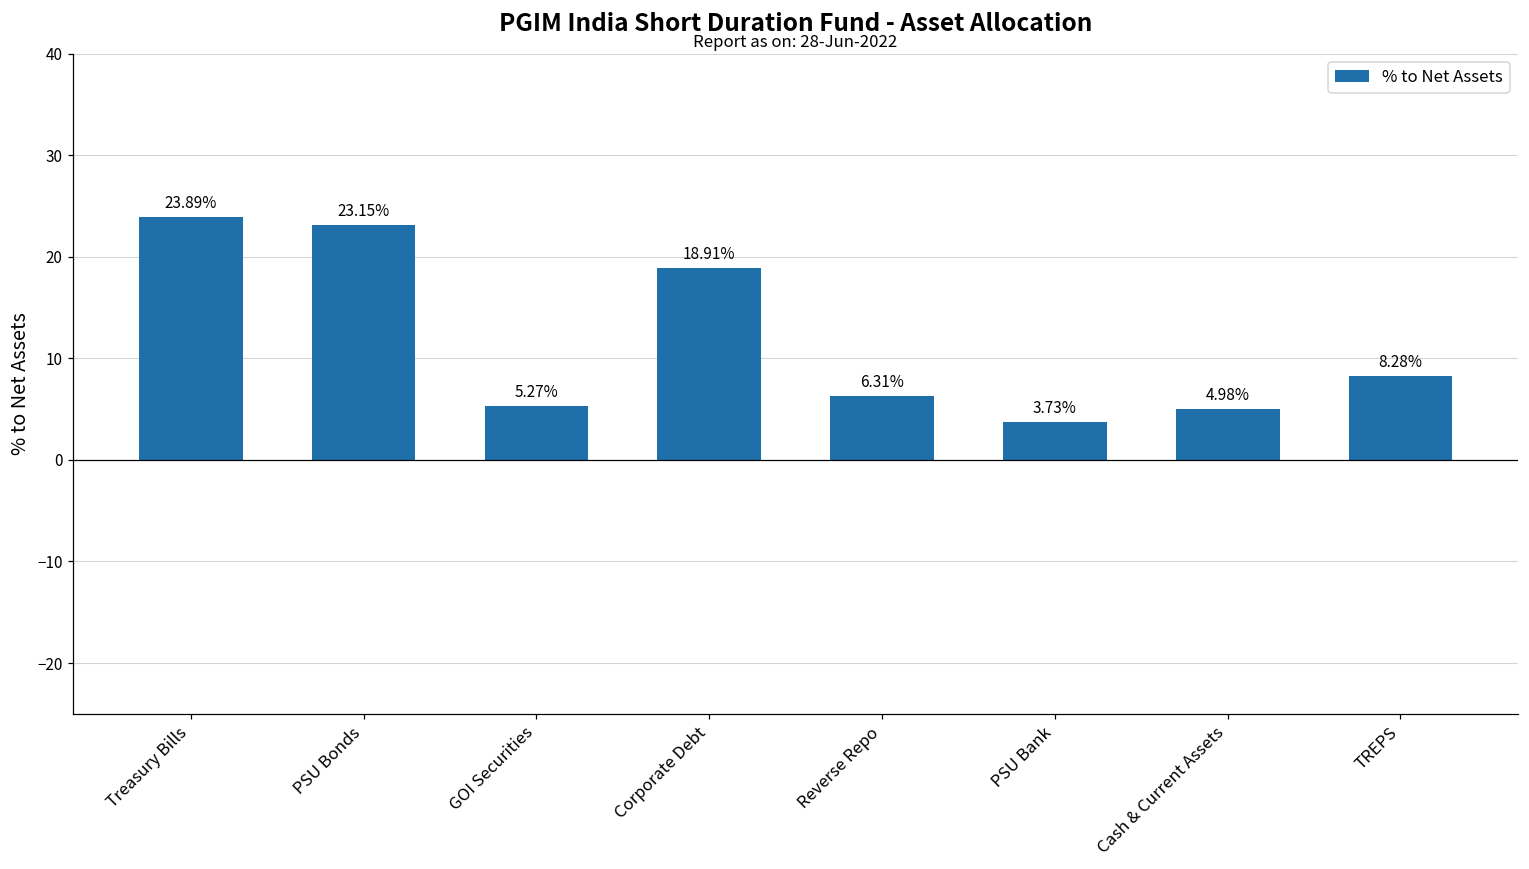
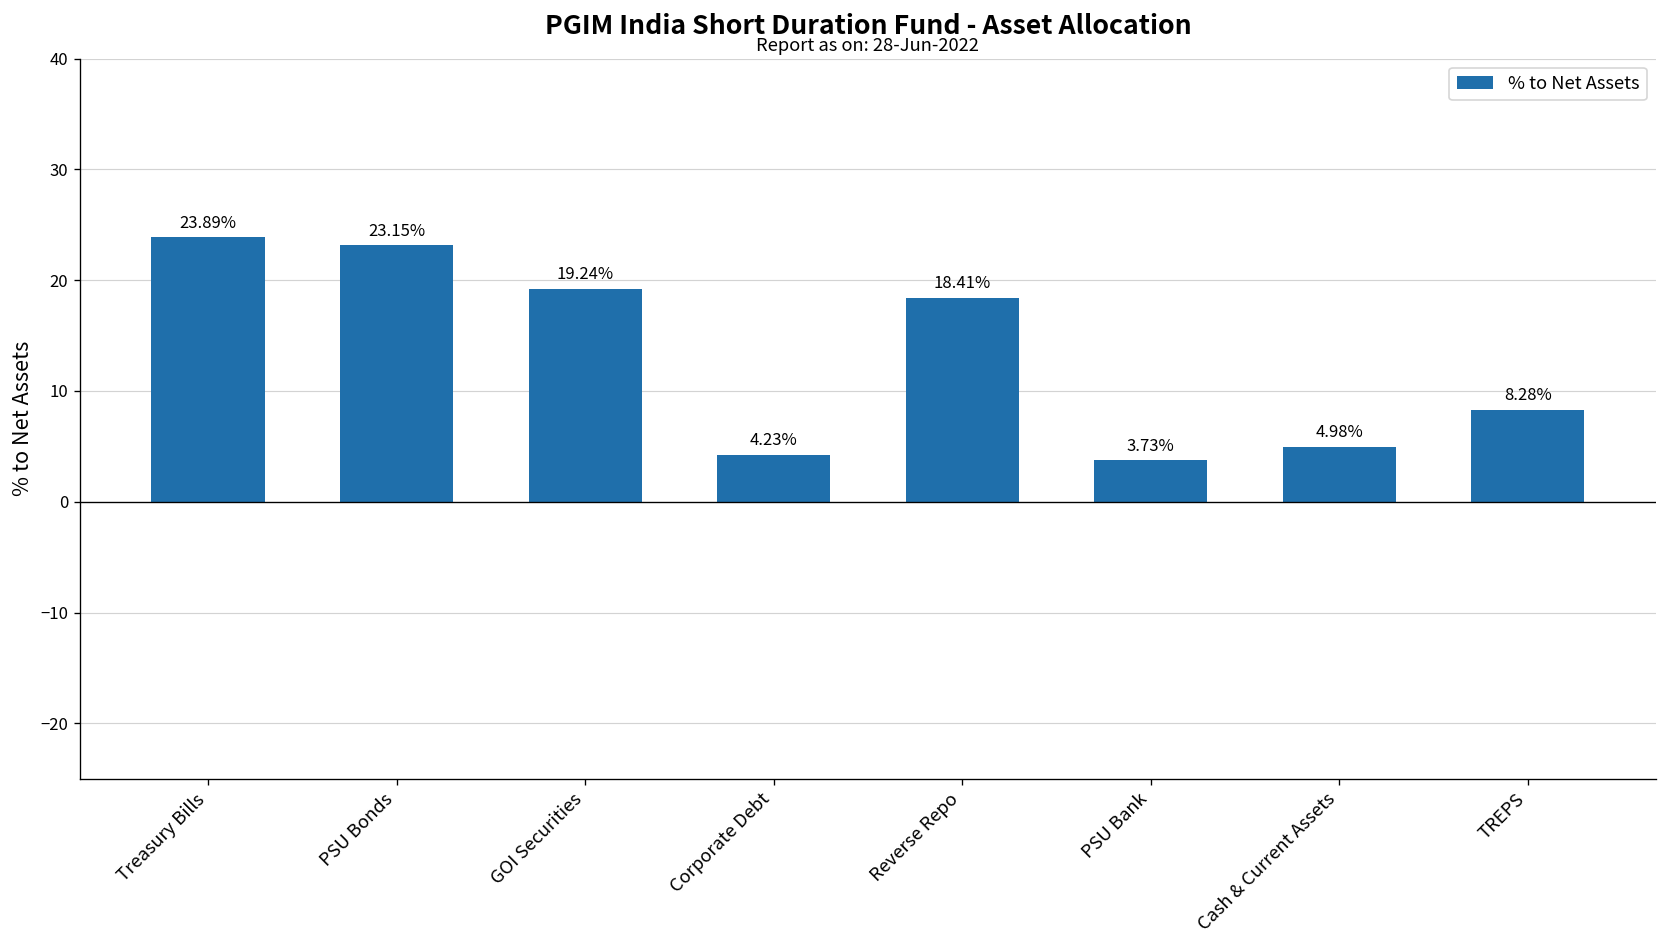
  {
    "Treasury Bills": "23.89%",
    "PSU Bonds": "23.15%",
-   "GOI Securities": "5.27%",
-   "Corporate Debt": "18.91%",
-   "Reverse Repo": "6.31%",
+   "GOI Securities": "19.24%",
+   "Corporate Debt": "4.23%",
+   "Reverse Repo": "18.41%",
    "PSU Bank": "3.73%",
    "Cash & Current Assets": "4.98%",
    "TREPS": "8.28%"
  }
